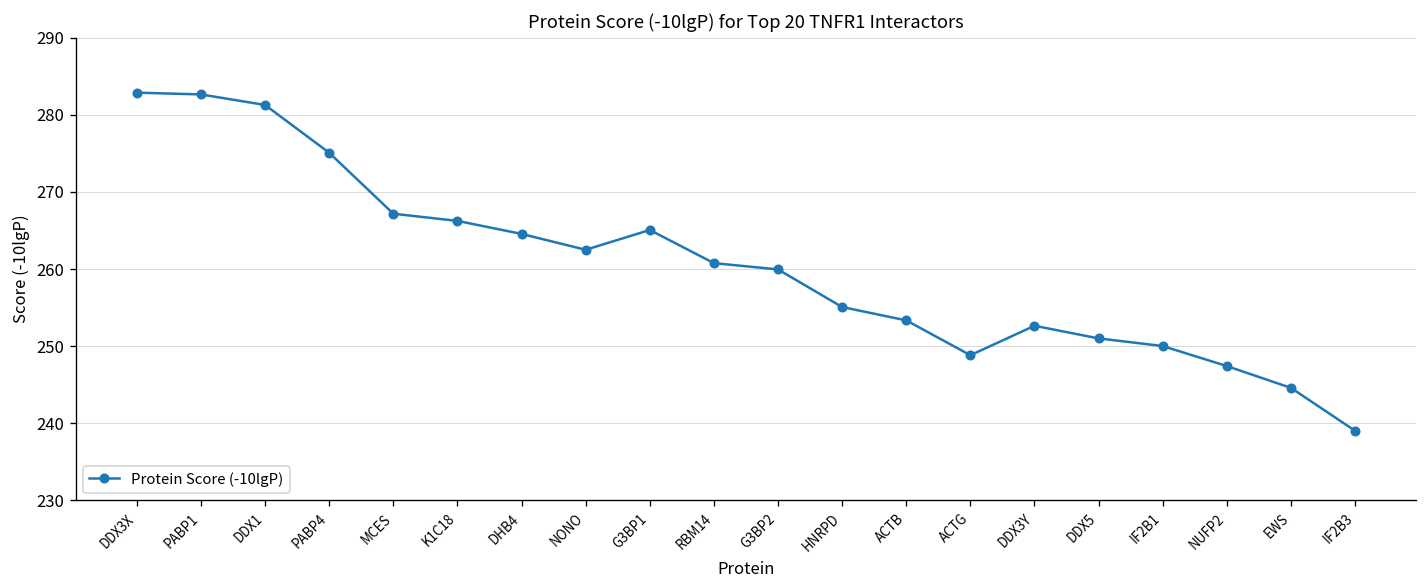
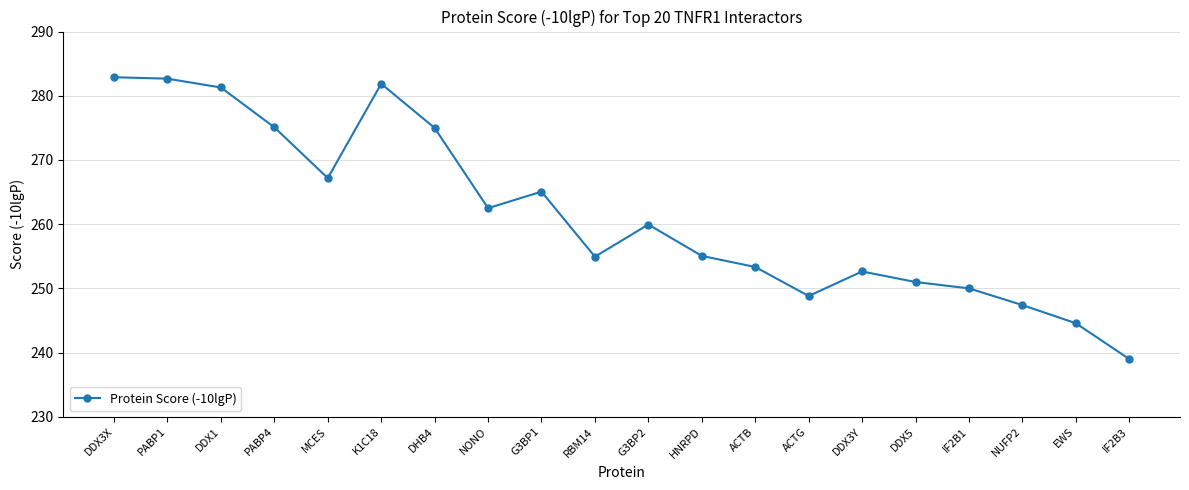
  {
    "DDX3X": 283,
    "PABP1": 283,
    "DDX1": 281,
    "PABP4": 275,
    "MCES": 267,
-   "K1C18": 266,
-   "DHB4": 265,
+   "K1C18": 282,
+   "DHB4": 275,
    "NONO": 263,
    "G3BP1": 265,
-   "RBM14": 261,
+   "RBM14": 255,
    "G3BP2": 260,
    "HNRPD": 255,
    "ACTB": 253,
    "ACTG": 249,
    "DDX3Y": 253,
    "DDX5": 251,
    "IF2B1": 250,
    "NUFP2": 247,
    "EWS": 245,
    "IF2B3": 239
  }
